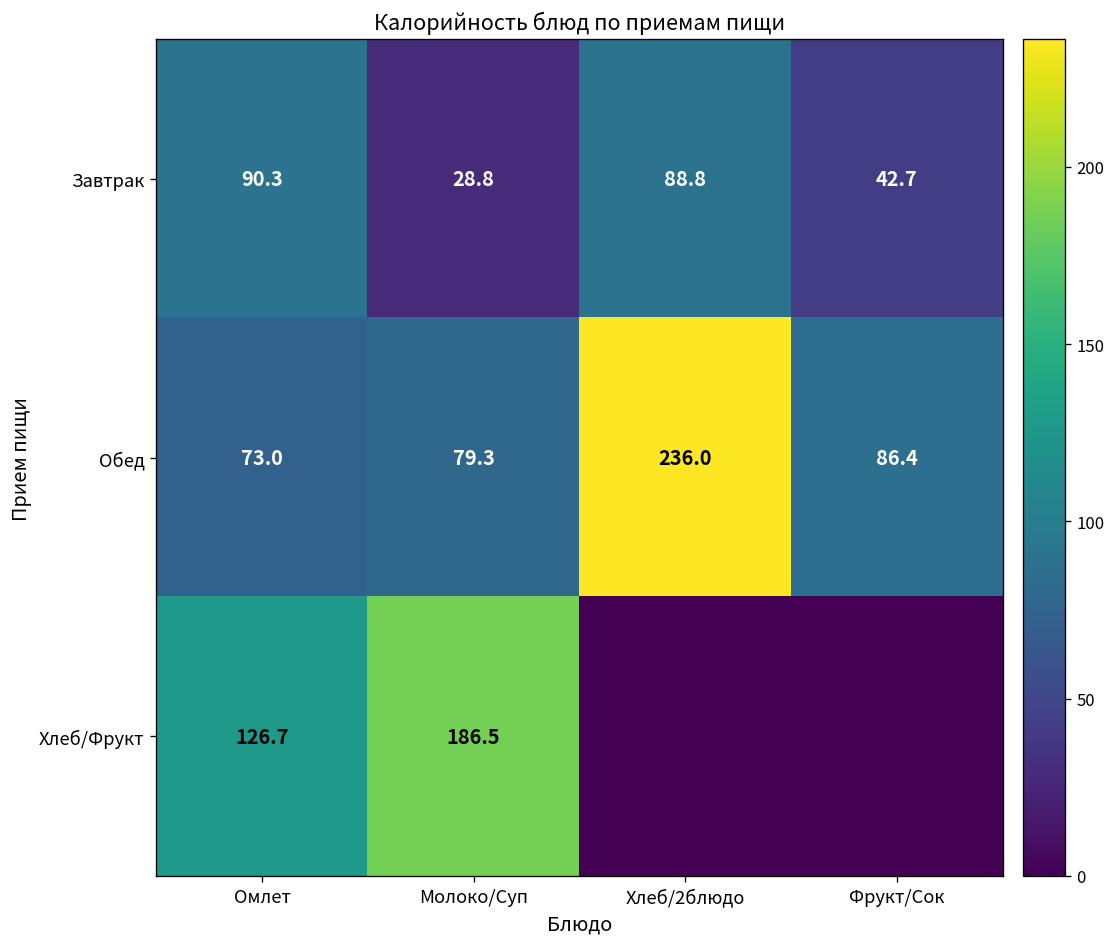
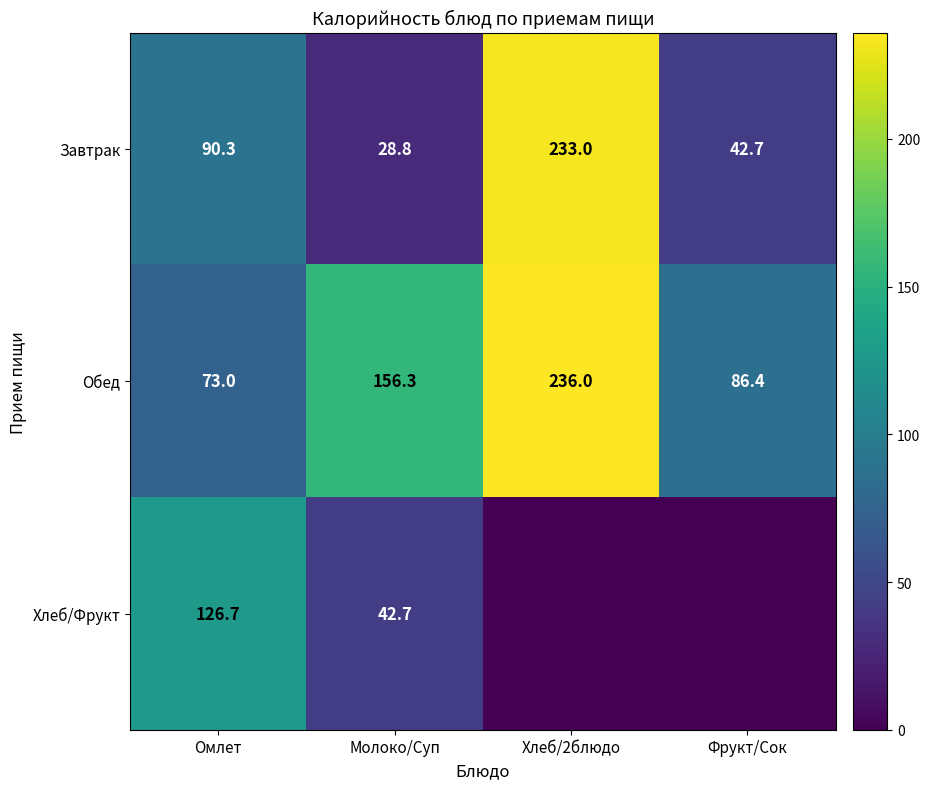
  {
    "Завтрак": {
      "Омлет": 90.3,
      "Молоко/Суп": 28.8,
-     "Хлеб/2блюдо": 88.8,
+     "Хлеб/2блюдо": 233.0,
      "Фрукт/Сок": 42.7
    },
    "Обед": {
      "Омлет": 73.0,
-     "Молоко/Суп": 79.3,
+     "Молоко/Суп": 156.3,
      "Хлеб/2блюдо": 236.0,
      "Фрукт/Сок": 86.4
    },
    "Хлеб/Фрукт": {
      "Омлет": 126.7,
-     "Молоко/Суп": 186.5
+     "Молоко/Суп": 42.7
    }
  }
